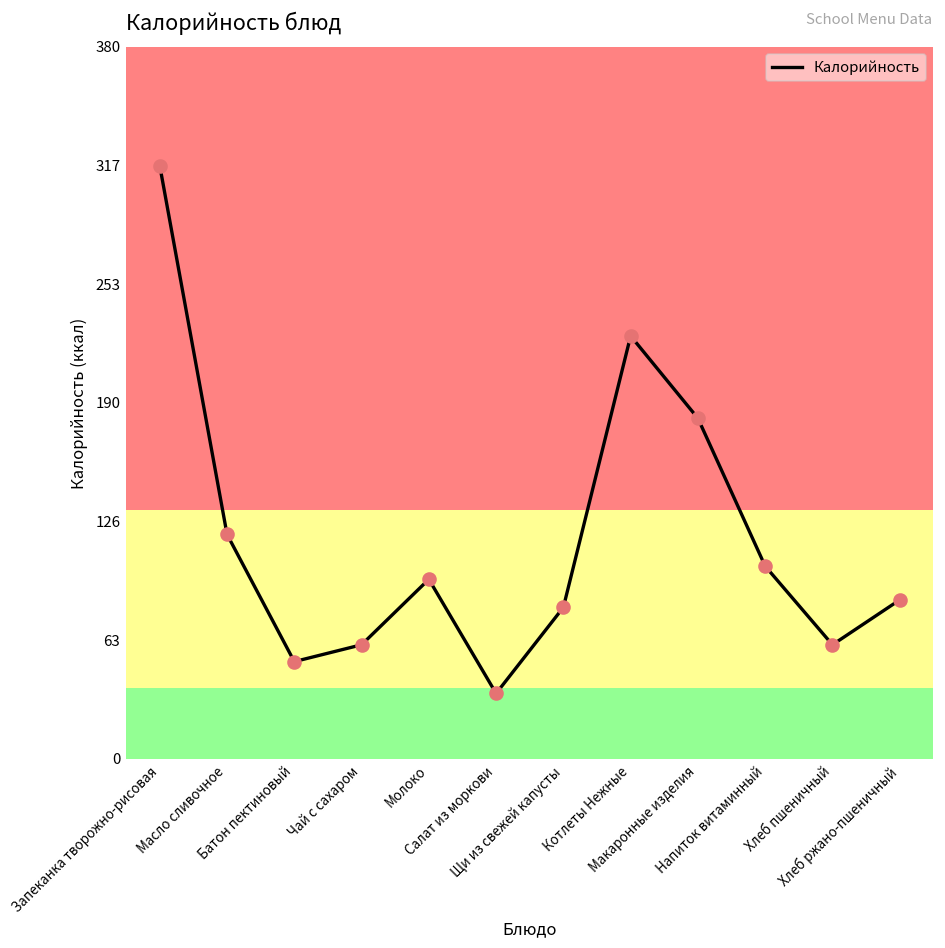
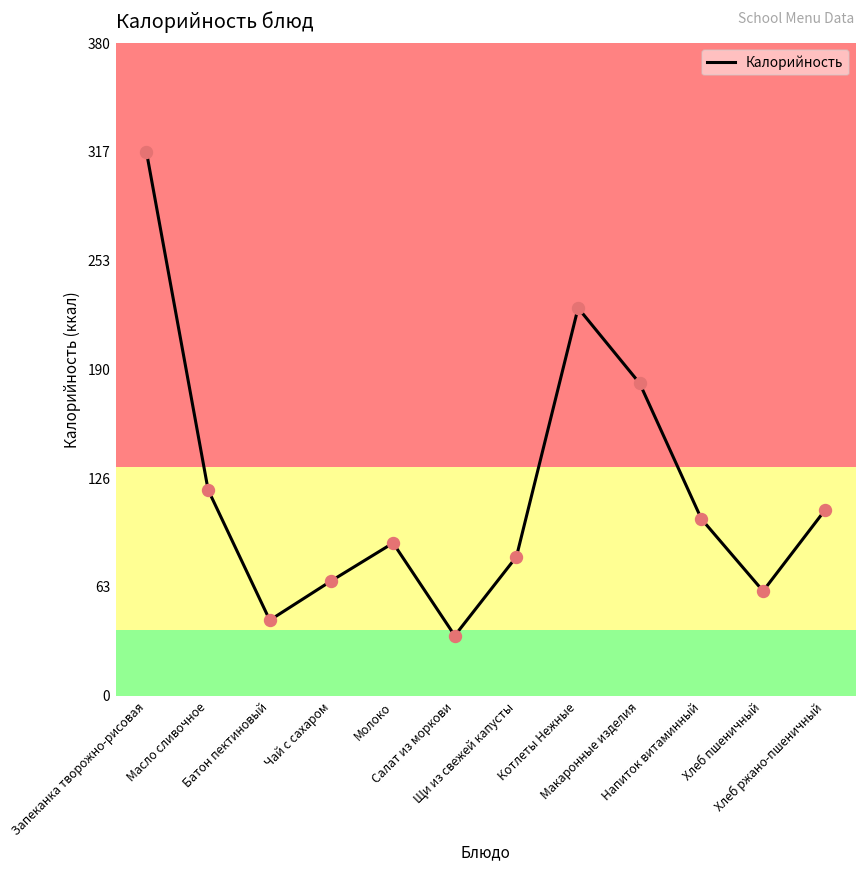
  {
    "Запеканка творожно-рисовая": 317,
    "Масло сливочное": 120,
-   "Батон пектиновый": 52,
-   "Чай с сахаром": 61,
-   "Молоко": 96,
+   "Батон пектиновый": 44,
+   "Чай с сахаром": 67,
+   "Молоко": 89,
    "Салат из моркови": 35,
    "Щи из свежей капусты": 81,
    "Котлеты Нежные": 226,
    "Макаронные изделия": 182,
    "Напиток витаминный": 103,
    "Хлеб пшеничный": 61,
-   "Хлеб ржано-пшеничный": 85
+   "Хлеб ржано-пшеничный": 108
  }
